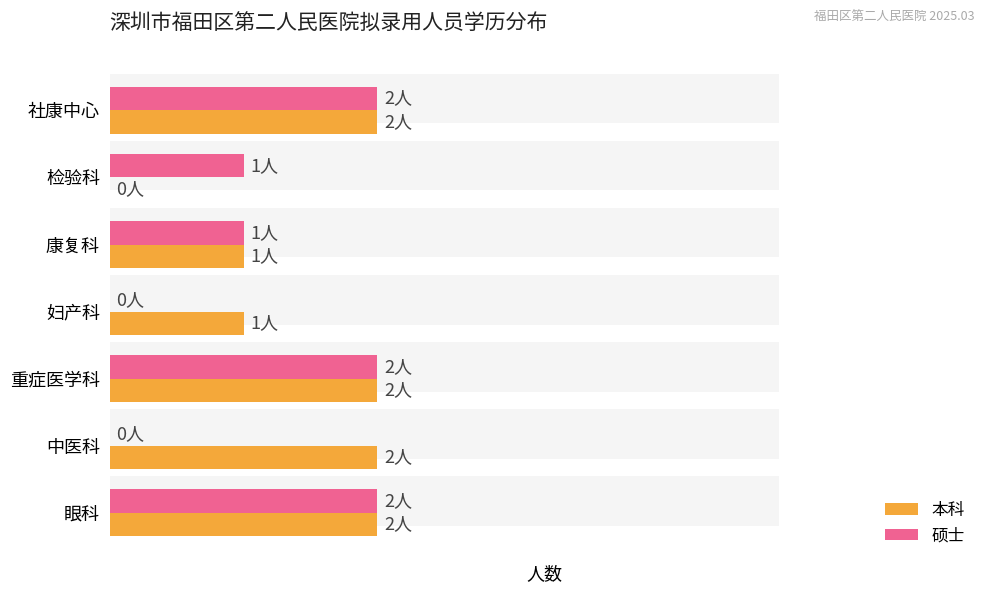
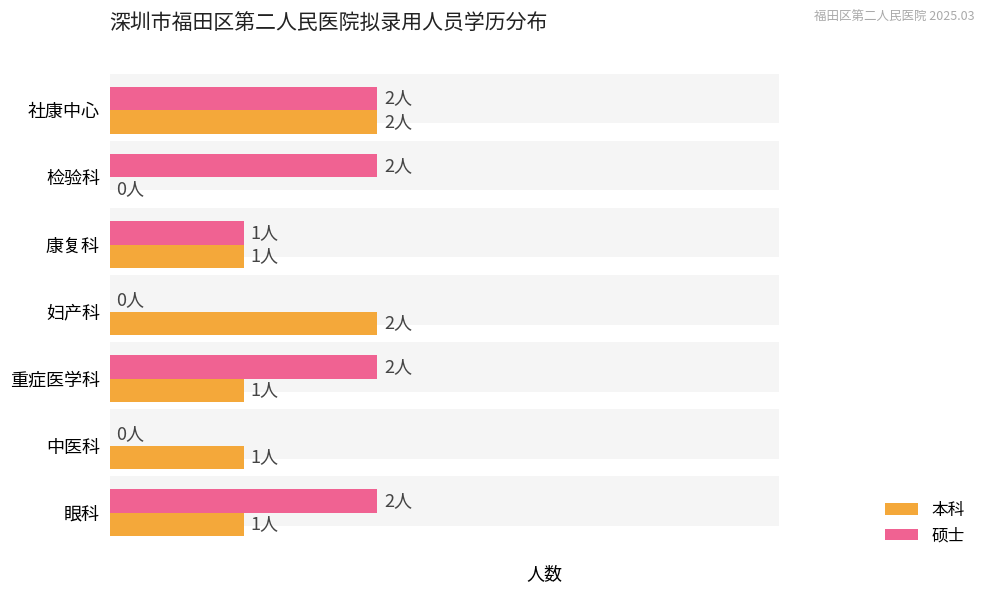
  {
    "本科": {
      "社康中心": "2人",
      "检验科": "0人",
      "康复科": "1人",
-     "妇产科": "1人",
-     "重症医学科": "2人",
-     "中医科": "2人",
-     "眼科": "2人"
+     "妇产科": "2人",
+     "重症医学科": "1人",
+     "中医科": "1人",
+     "眼科": "1人"
    },
    "硕士": {
-     "检验科": "1人",
+     "检验科": "2人",
      "妇产科": "0人",
      "中医科": "0人"
    }
  }
